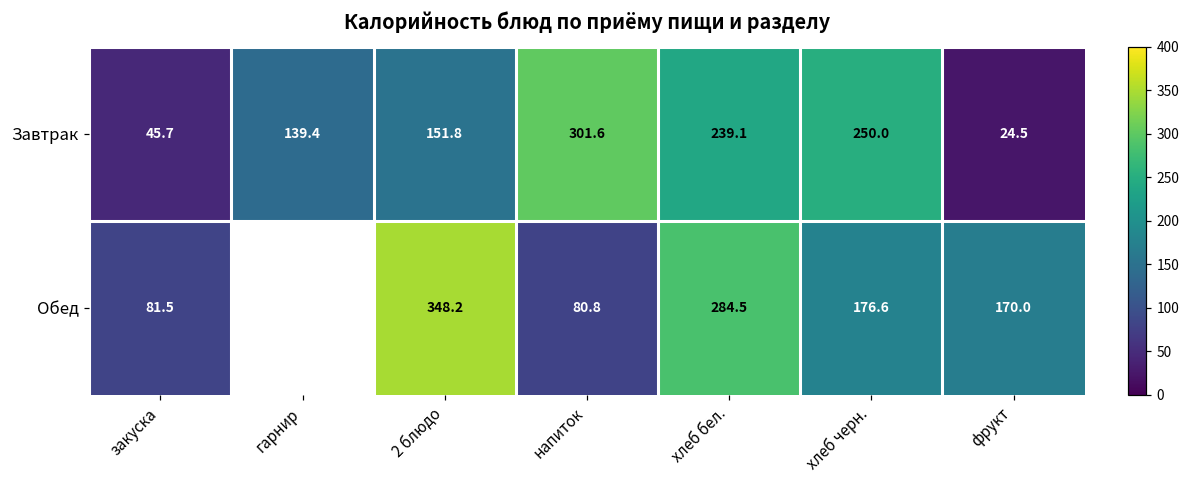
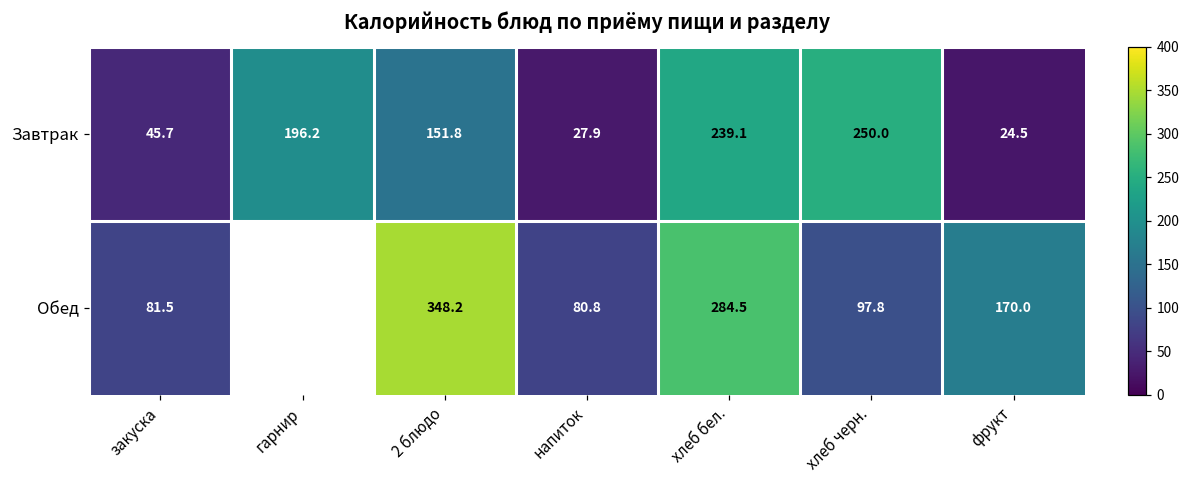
  {
    "Завтрак": {
      "закуска": 45.7,
-     "гарнир": 139.4,
+     "гарнир": 196.2,
      "2 блюдо": 151.8,
-     "напиток": 301.6,
+     "напиток": 27.9,
      "хлеб бел.": 239.1,
      "хлеб черн.": 250.0,
      "фрукт": 24.5
    },
    "Обед": {
      "закуска": 81.5,
      "2 блюдо": 348.2,
      "напиток": 80.8,
      "хлеб бел.": 284.5,
-     "хлеб черн.": 176.6,
+     "хлеб черн.": 97.8,
      "фрукт": 170.0
    }
  }
